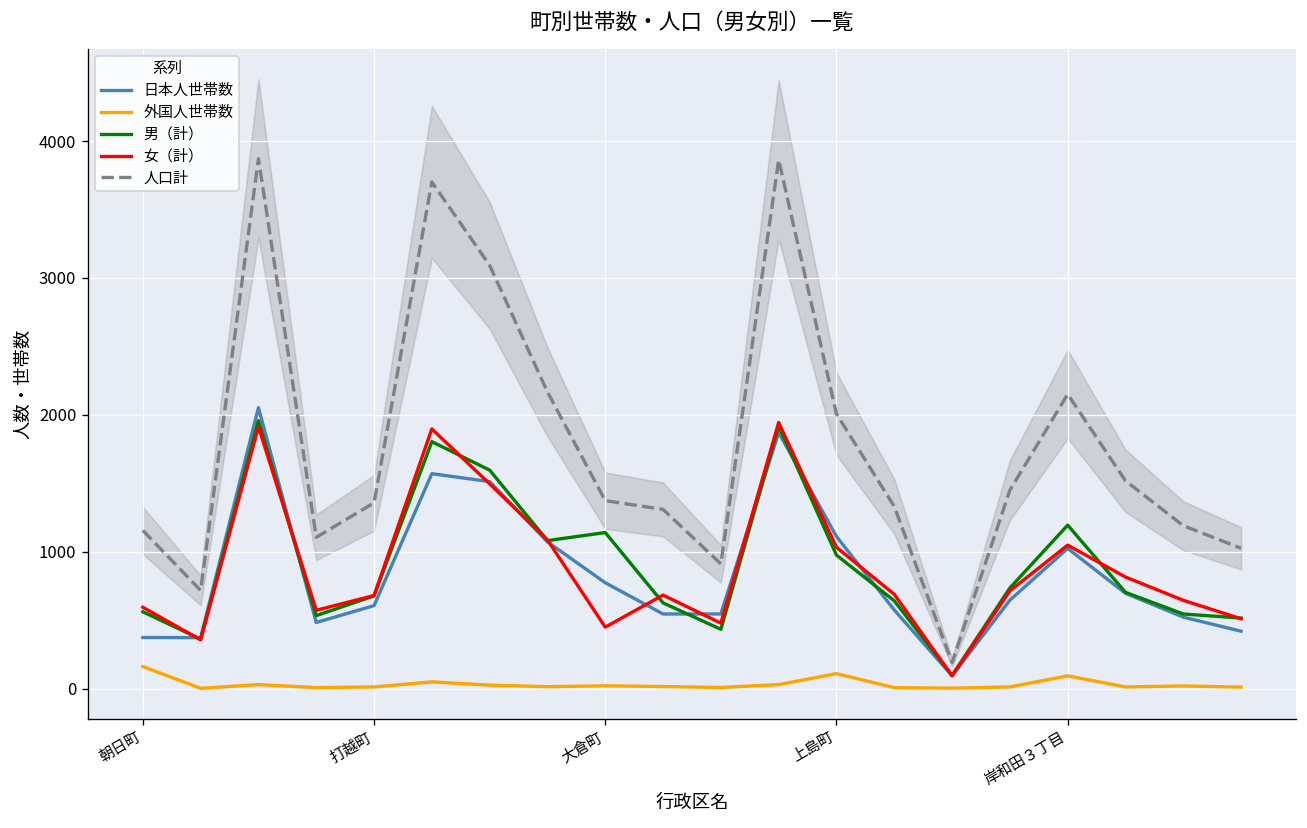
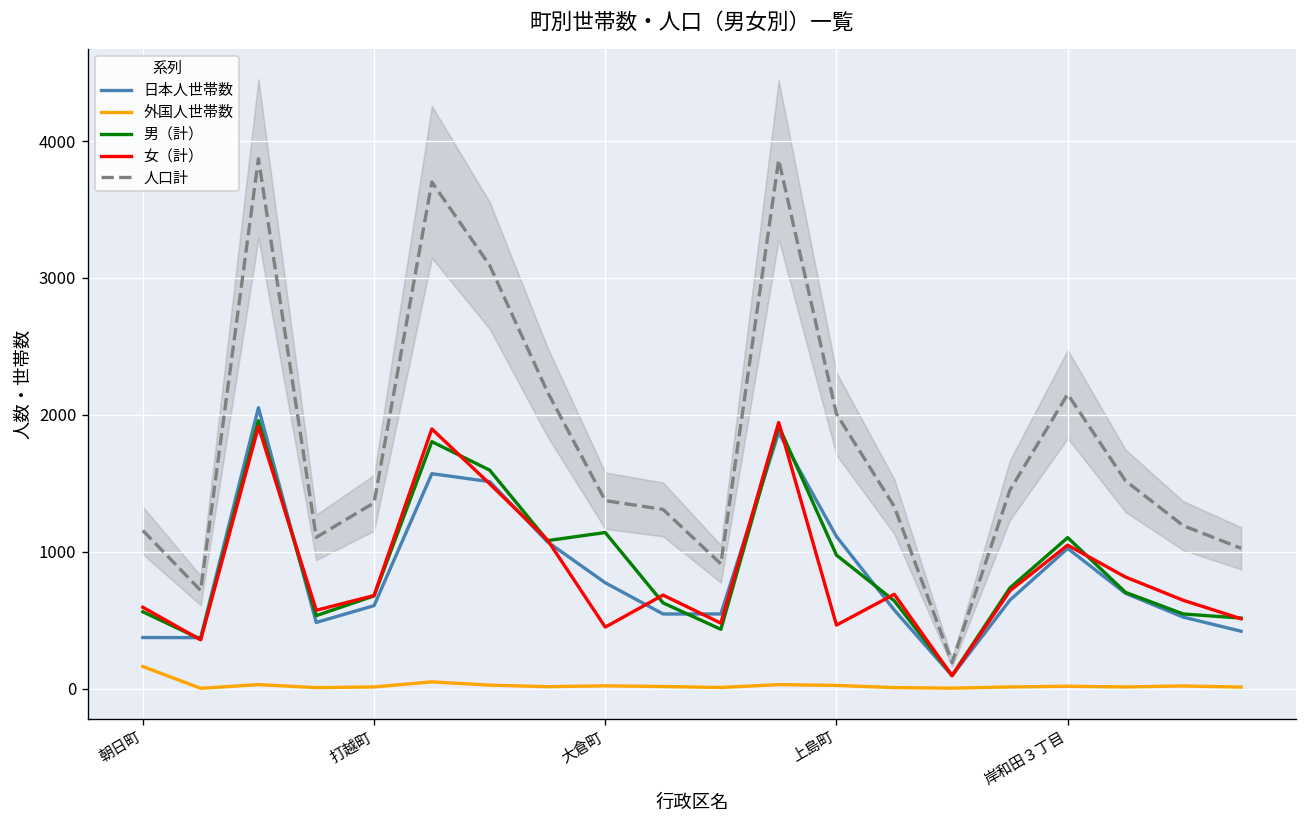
  {
    "日本人世帯数": {
      "朝日町": 370,
      "打越町": 610,
      "大倉町": 770,
      "上島町": 1110,
      "岸和田３丁目": 1020
    },
    "外国人世帯数": {
      "朝日町": 160,
      "打越町": 10,
      "大倉町": 20,
-     "上島町": 110,
-     "岸和田３丁目": 90
+     "上島町": 20,
+     "岸和田３丁目": 20
    },
    "男（計）": {
      "朝日町": 560,
      "大倉町": 1140,
      "上島町": 980,
-     "岸和田３丁目": 1190
+     "岸和田３丁目": 1100
    },
    "女（計）": {
      "朝日町": 590,
      "大倉町": 450,
-     "上島町": 1030,
+     "上島町": 460,
      "岸和田３丁目": 1050
    }
  }
